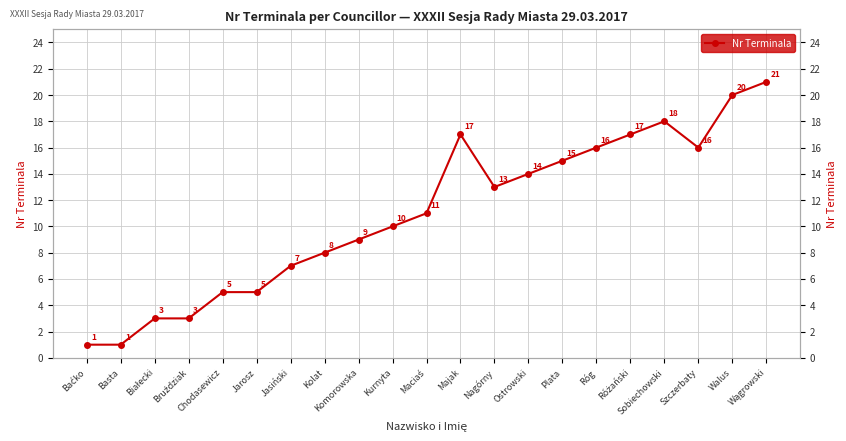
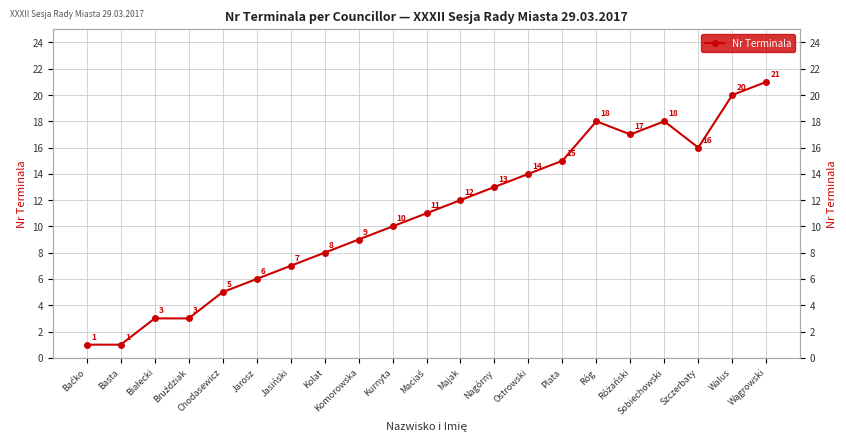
  {
    "Baćko": 1,
    "Basta": 1,
    "Białecki": 3,
    "Bruździak": 3,
    "Chodasewicz": 5,
-   "Jarosz": 5,
+   "Jarosz": 6,
    "Jasiński": 7,
    "Kolat": 8,
    "Komorowska": 9,
    "Kurnyta": 10,
    "Maciaś": 11,
-   "Majak": 17,
+   "Majak": 12,
    "Nagórny": 13,
    "Ostrowski": 14,
    "Plata": 15,
-   "Róg": 16,
+   "Róg": 18,
    "Różański": 17,
    "Sobiechowski": 18,
    "Szczerbaty": 16,
    "Walus": 20,
    "Wągrowski": 21
  }
